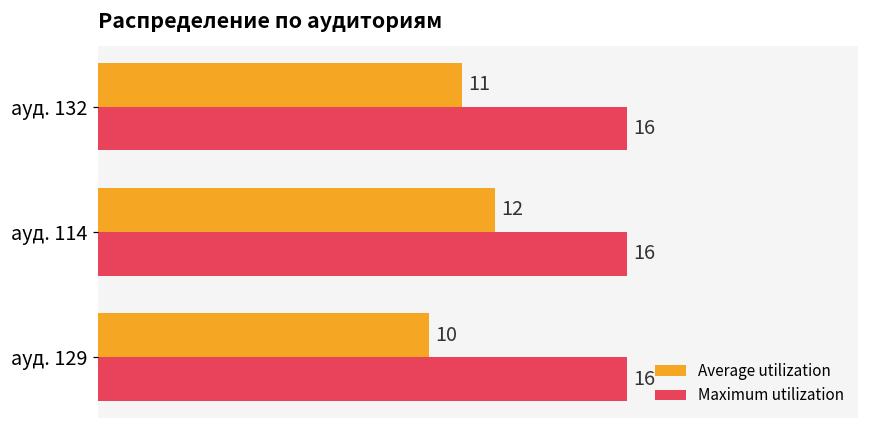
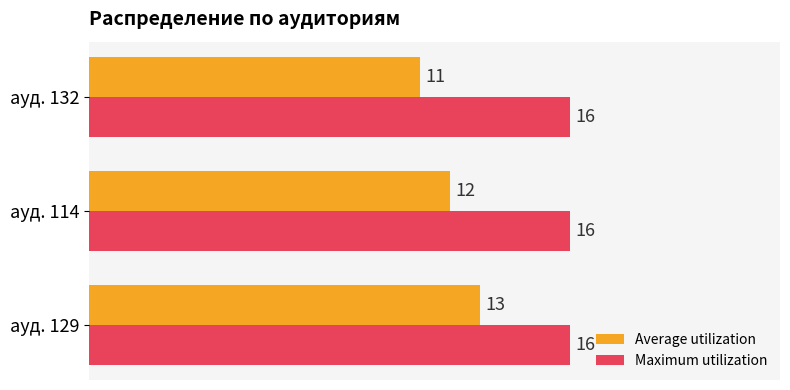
  {
    "Average utilization": {
      "ауд. 132": 11,
      "ауд. 114": 12,
-     "ауд. 129": 10
+     "ауд. 129": 13
    },
    "Maximum utilization": {
      "ауд. 132": 16,
      "ауд. 114": 16,
      "ауд. 129": 16
    }
  }
